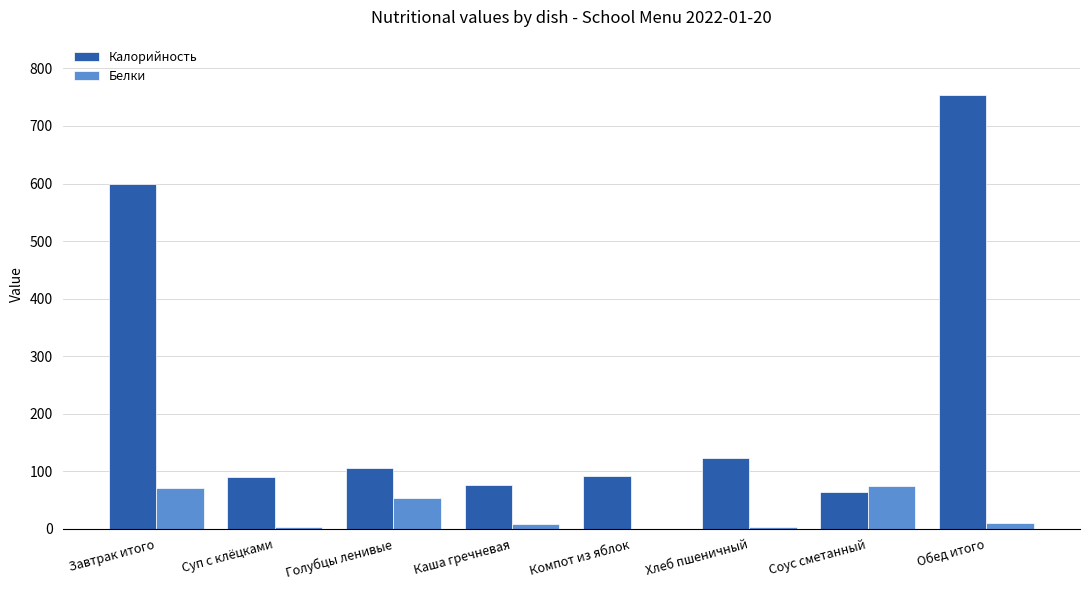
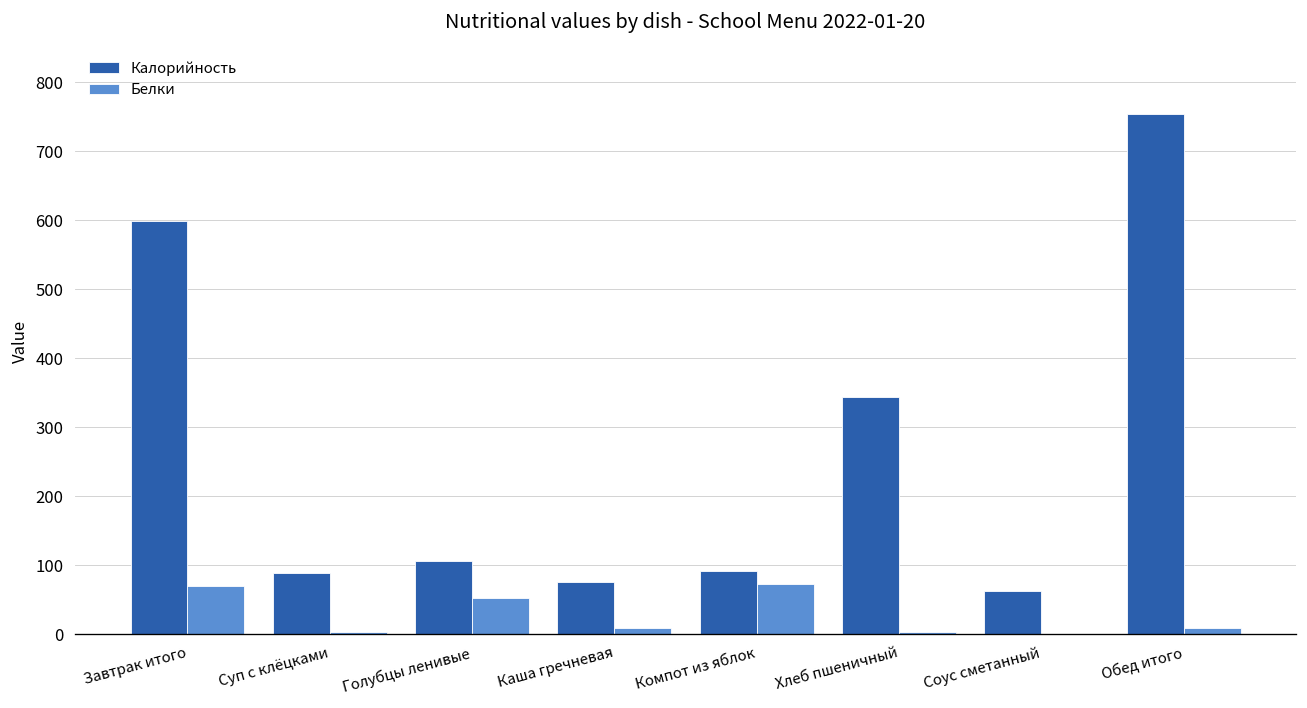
  {
    "Калорийность": {
      "Завтрак итого": 600,
      "Суп с клёцками": 90,
      "Голубцы ленивые": 110,
      "Каша гречневая": 80,
      "Компот из яблок": 90,
-     "Хлеб пшеничный": 120,
+     "Хлеб пшеничный": 340,
      "Соус сметанный": 60,
      "Обед итого": 750
    },
    "Белки": {
      "Завтрак итого": 70,
      "Голубцы ленивые": 50,
      "Каша гречневая": 10,
-     "Компот из яблок": 0,
-     "Соус сметанный": 70,
+     "Компот из яблок": 70,
+     "Соус сметанный": 0,
      "Обед итого": 10
    }
  }
